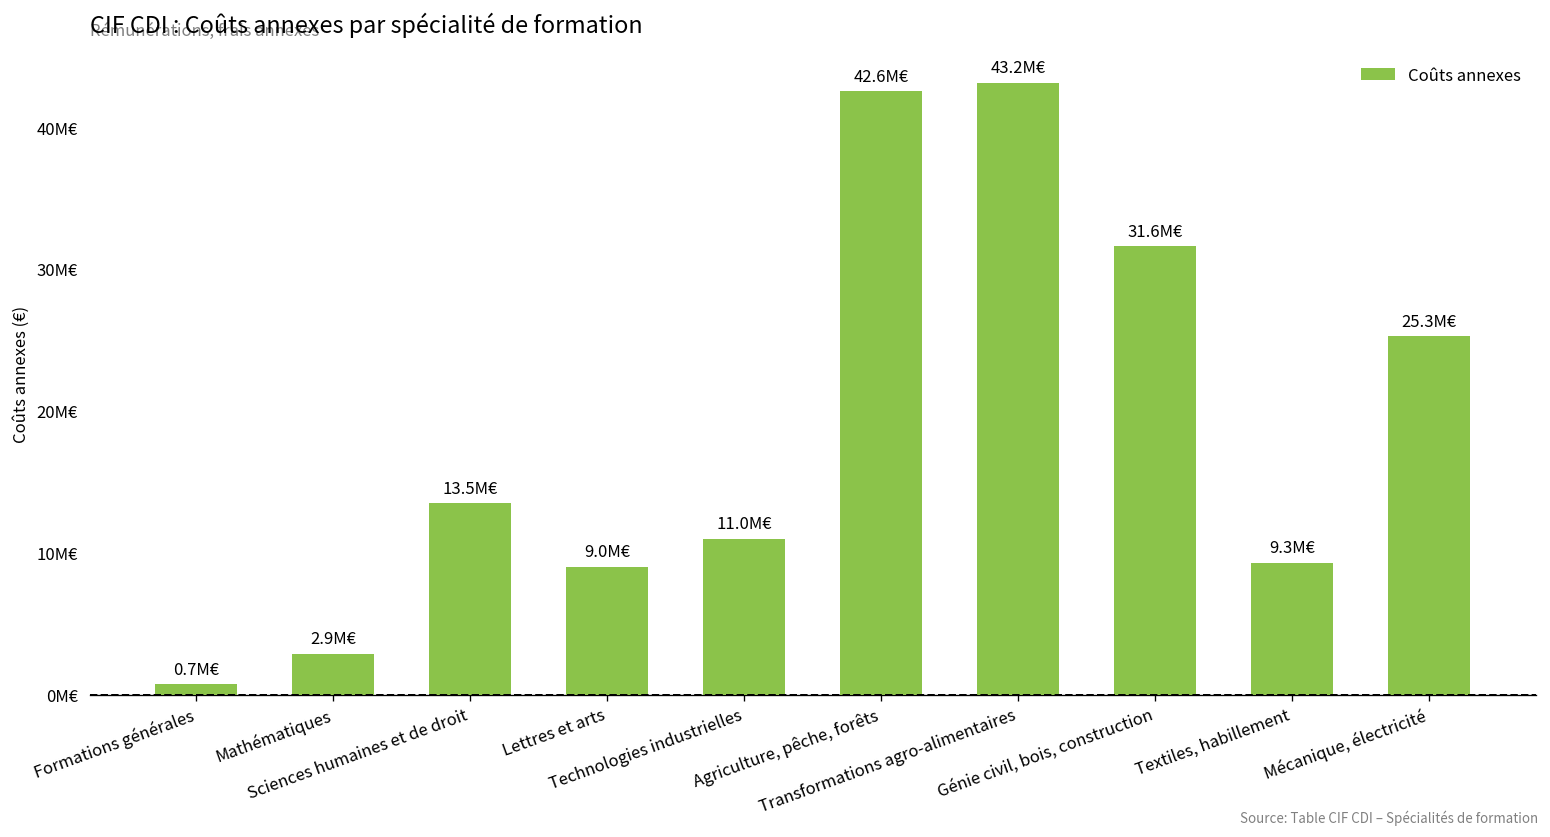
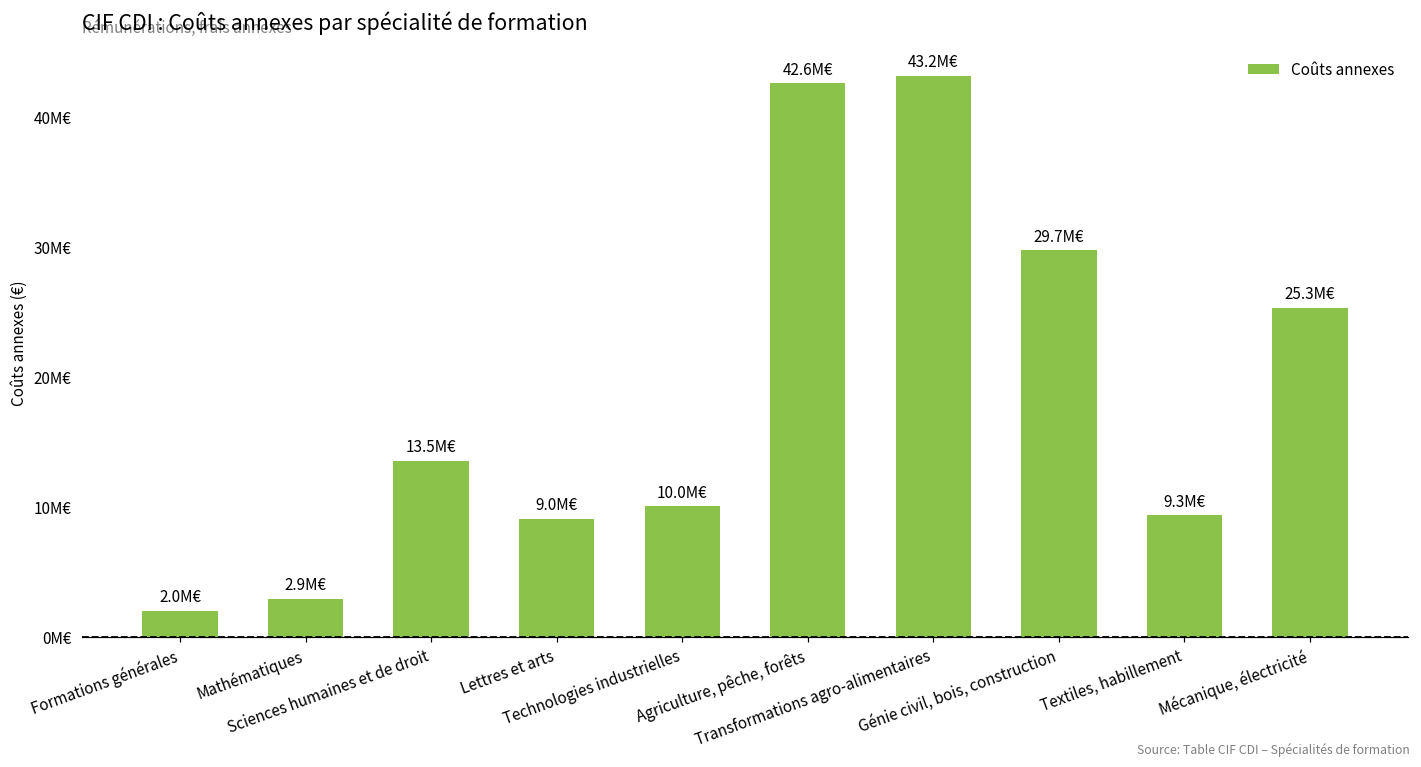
  {
-   "Formations générales": "0.7M€",
+   "Formations générales": "2.0M€",
    "Mathématiques": "2.9M€",
    "Sciences humaines et de droit": "13.5M€",
    "Lettres et arts": "9.0M€",
-   "Technologies industrielles": "11.0M€",
+   "Technologies industrielles": "10.0M€",
    "Agriculture, pêche, forêts": "42.6M€",
    "Transformations agro-alimentaires": "43.2M€",
-   "Génie civil, bois, construction": "31.6M€",
+   "Génie civil, bois, construction": "29.7M€",
    "Textiles, habillement": "9.3M€",
    "Mécanique, électricité": "25.3M€"
  }
